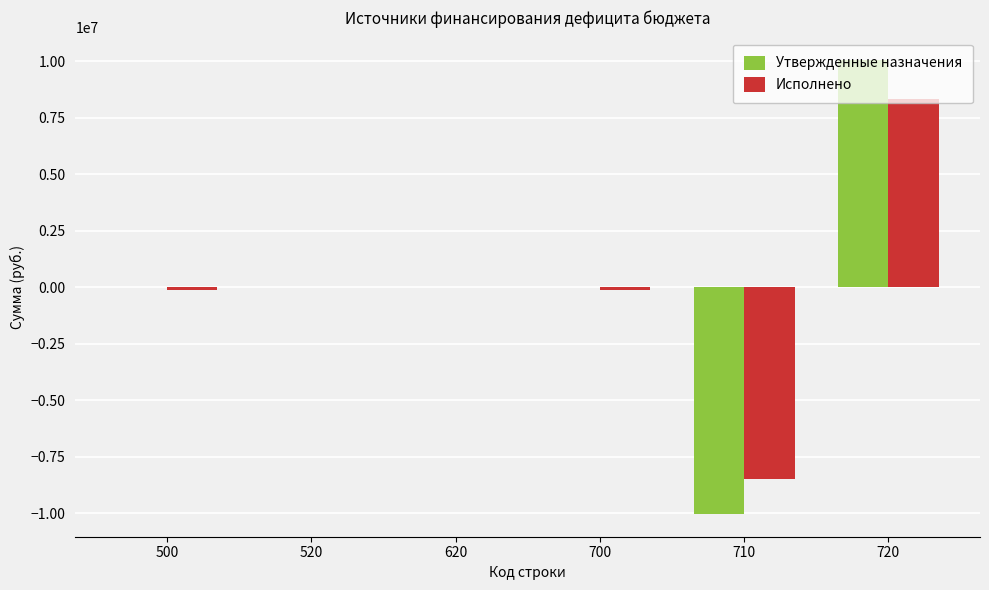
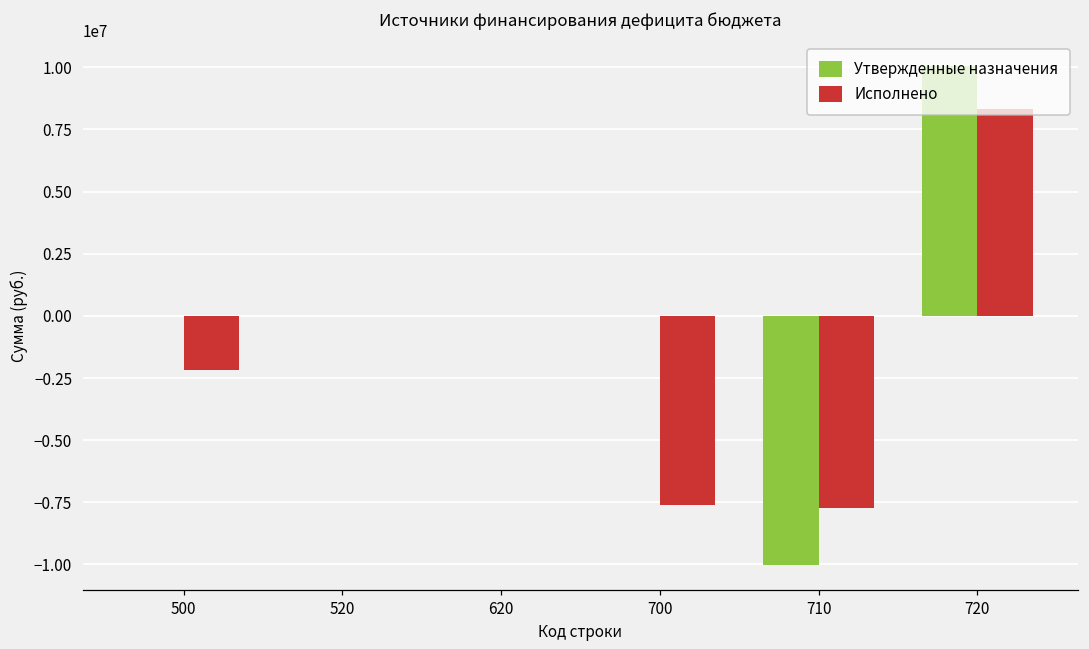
  {
    "Утвержденные назначения": {
      "500": 0,
      "520": 0,
      "620": 0,
      "700": 0,
      "710": -10000000
    },
    "Исполнено": {
-     "500": -100000,
+     "500": -2200000,
      "520": 0,
      "620": 0,
-     "700": -100000,
-     "710": -8500000
+     "700": -7600000,
+     "710": -7700000
    }
  }
